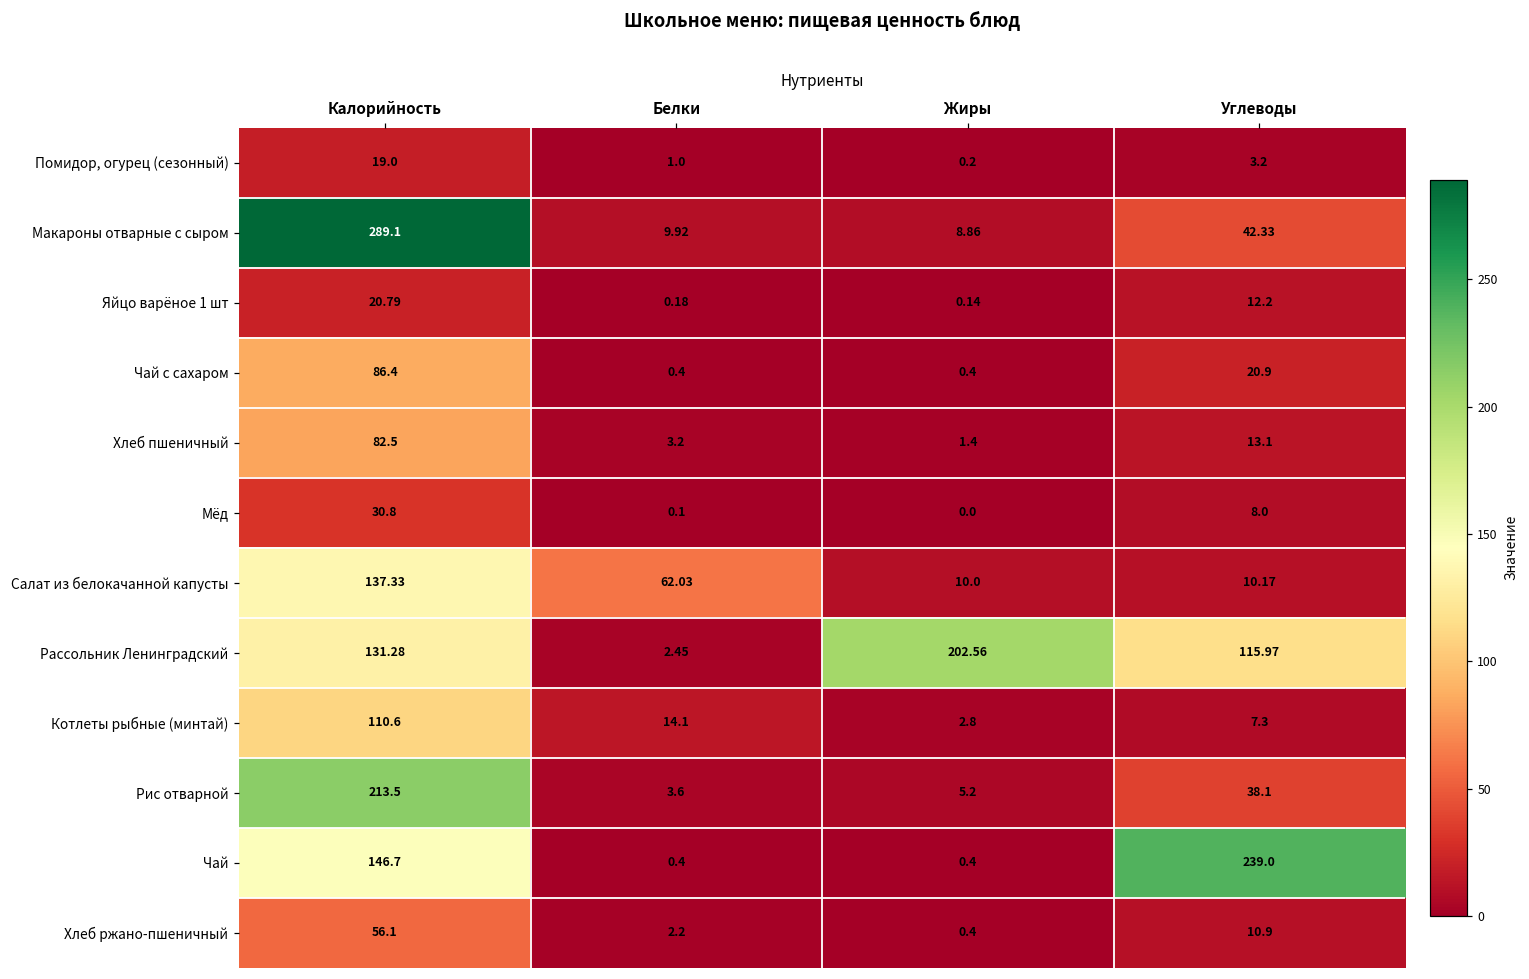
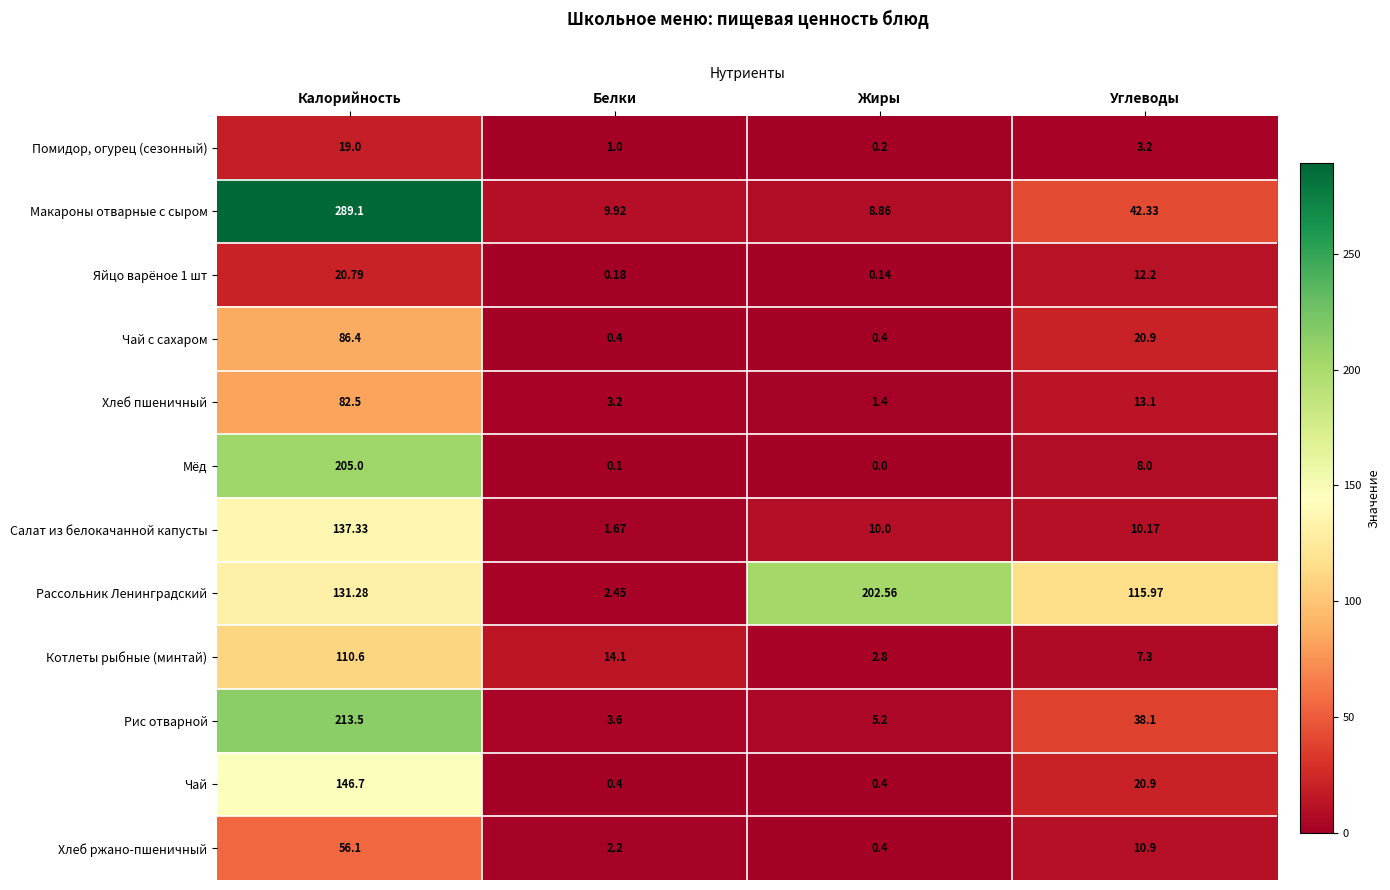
  {
    "Помидор, огурец (сезонный)": {
      "Калорийность": 19.0,
      "Белки": 1.0,
      "Жиры": 0.2,
      "Углеводы": 3.2
    },
    "Макароны отварные с сыром": {
      "Калорийность": 289.1,
      "Белки": 9.92,
      "Жиры": 8.86,
      "Углеводы": 42.33
    },
    "Яйцо варёное 1 шт": {
      "Калорийность": 20.79,
      "Белки": 0.18,
      "Жиры": 0.14,
      "Углеводы": 12.2
    },
    "Чай с сахаром": {
      "Калорийность": 86.4,
      "Белки": 0.4,
      "Жиры": 0.4,
      "Углеводы": 20.9
    },
    "Хлеб пшеничный": {
      "Калорийность": 82.5,
      "Белки": 3.2,
      "Жиры": 1.4,
      "Углеводы": 13.1
    },
    "Мёд": {
-     "Калорийность": 30.8,
+     "Калорийность": 205.0,
      "Белки": 0.1,
      "Жиры": 0.0,
      "Углеводы": 8.0
    },
    "Салат из белокачанной капусты": {
      "Калорийность": 137.33,
-     "Белки": 62.03,
+     "Белки": 1.67,
      "Жиры": 10.0,
      "Углеводы": 10.17
    },
    "Рассольник Ленинградский": {
      "Калорийность": 131.28,
      "Белки": 2.45,
      "Жиры": 202.56,
      "Углеводы": 115.97
    },
    "Котлеты рыбные (минтай)": {
      "Калорийность": 110.6,
      "Белки": 14.1,
      "Жиры": 2.8,
      "Углеводы": 7.3
    },
    "Рис отварной": {
      "Калорийность": 213.5,
      "Белки": 3.6,
      "Жиры": 5.2,
      "Углеводы": 38.1
    },
    "Чай": {
      "Калорийность": 146.7,
      "Белки": 0.4,
      "Жиры": 0.4,
-     "Углеводы": 239.0
+     "Углеводы": 20.9
    },
    "Хлеб ржано-пшеничный": {
      "Калорийность": 56.1,
      "Белки": 2.2,
      "Жиры": 0.4,
      "Углеводы": 10.9
    }
  }
